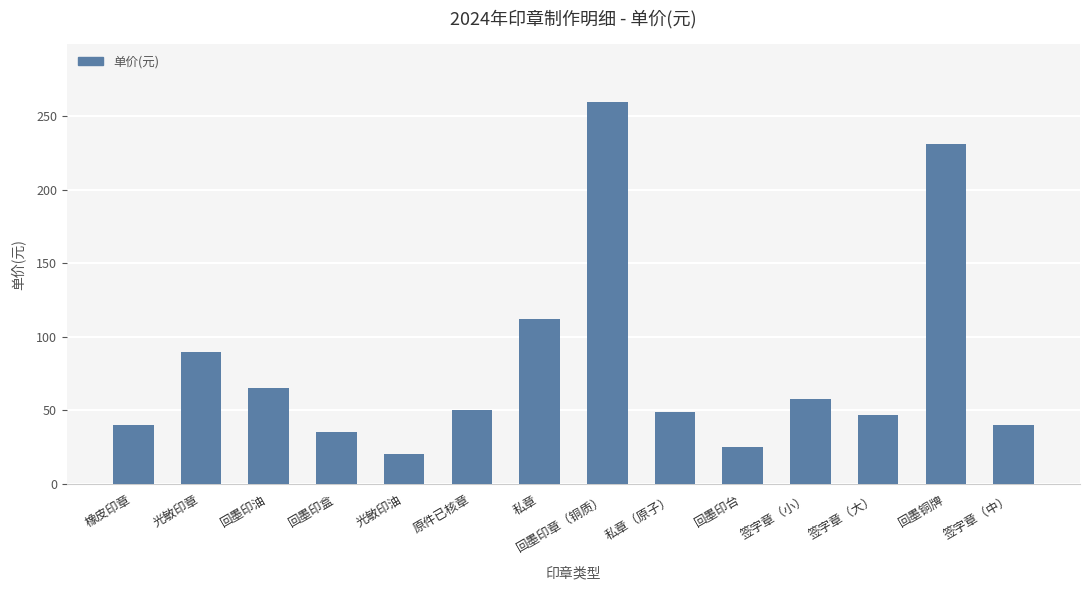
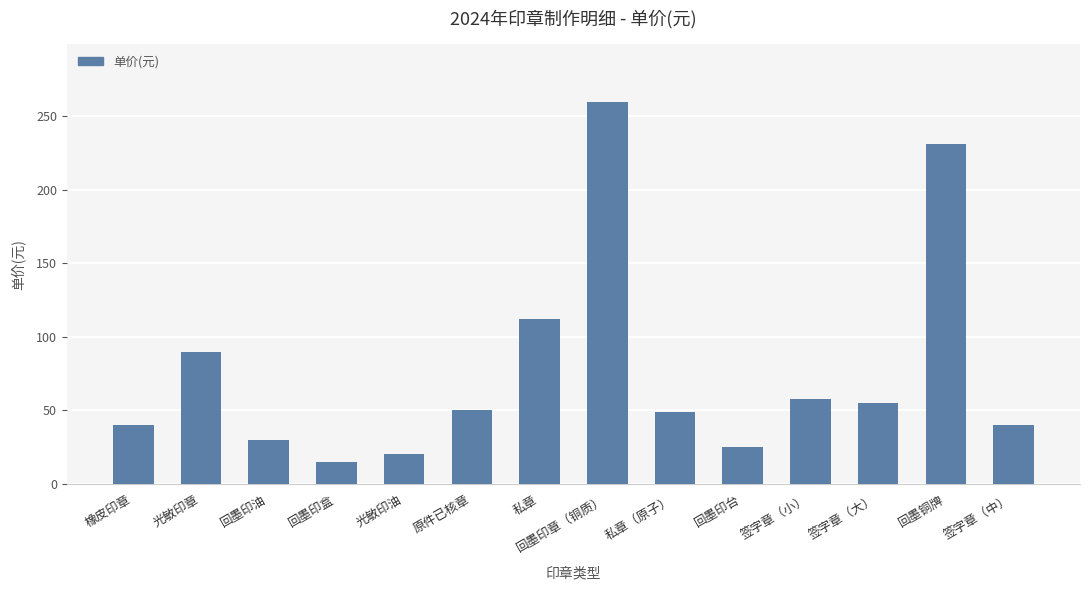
  {
    "橡皮印章": 40,
    "光敏印章": 90,
-   "回墨印油": 65,
-   "回墨印盒": 35,
+   "回墨印油": 30,
+   "回墨印盒": 15,
    "光敏印油": 20,
    "原件已核章": 50,
    "私章": 112,
    "回墨印章（铜质）": 260,
    "私章（原子）": 49,
    "回墨印台": 25,
    "签字章（小）": 58,
-   "签字章（大）": 47,
+   "签字章（大）": 55,
    "回墨铜牌": 231,
    "签字章（中）": 40
  }
